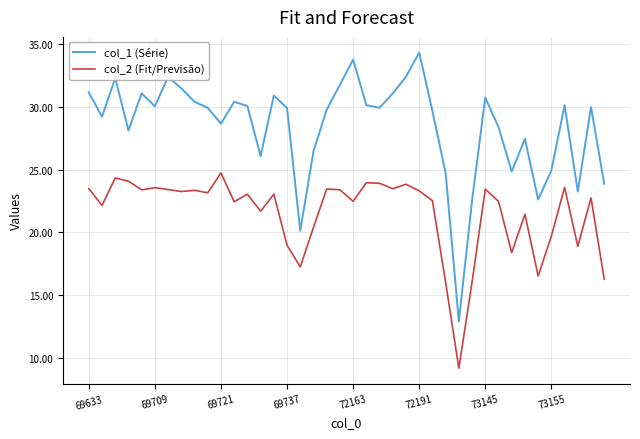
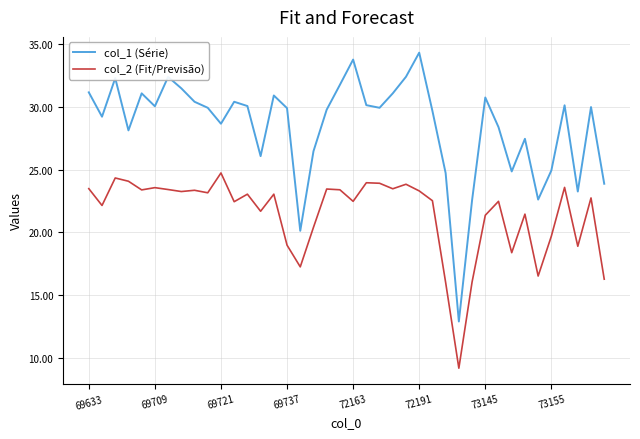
  {
    "col_1 (Série)": {
      "69633": 31.2,
      "69709": 30.1,
      "69721": 28.7,
      "69737": 29.9,
      "72163": 33.8,
      "72191": 34.3,
      "73145": 30.8,
      "73155": 24.9
    },
    "col_2 (Fit/Previsão)": {
      "69633": 23.5,
      "69709": 23.6,
      "69721": 24.7,
      "69737": 19.0,
      "72163": 22.5,
      "72191": 23.3,
-     "73145": 23.5,
+     "73145": 21.4,
      "73155": 19.7
    }
  }
